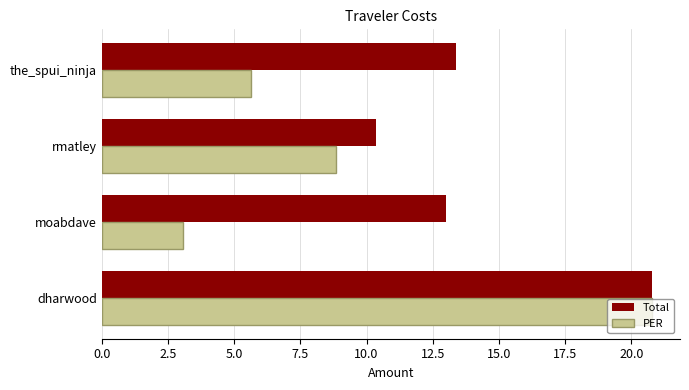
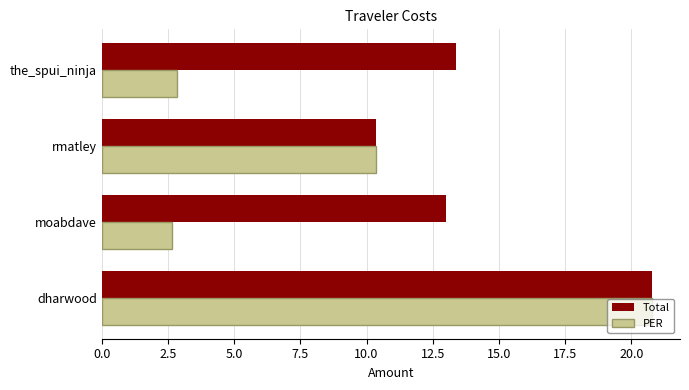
  {
    "Total": {
      "the_spui_ninja": 13.4,
      "rmatley": 10.4,
      "moabdave": 13.0,
      "dharwood": 20.8
    },
    "PER": {
-     "the_spui_ninja": 5.7,
-     "rmatley": 8.8,
-     "moabdave": 3.1
+     "the_spui_ninja": 2.8,
+     "rmatley": 10.4,
+     "moabdave": 2.6
    }
  }
